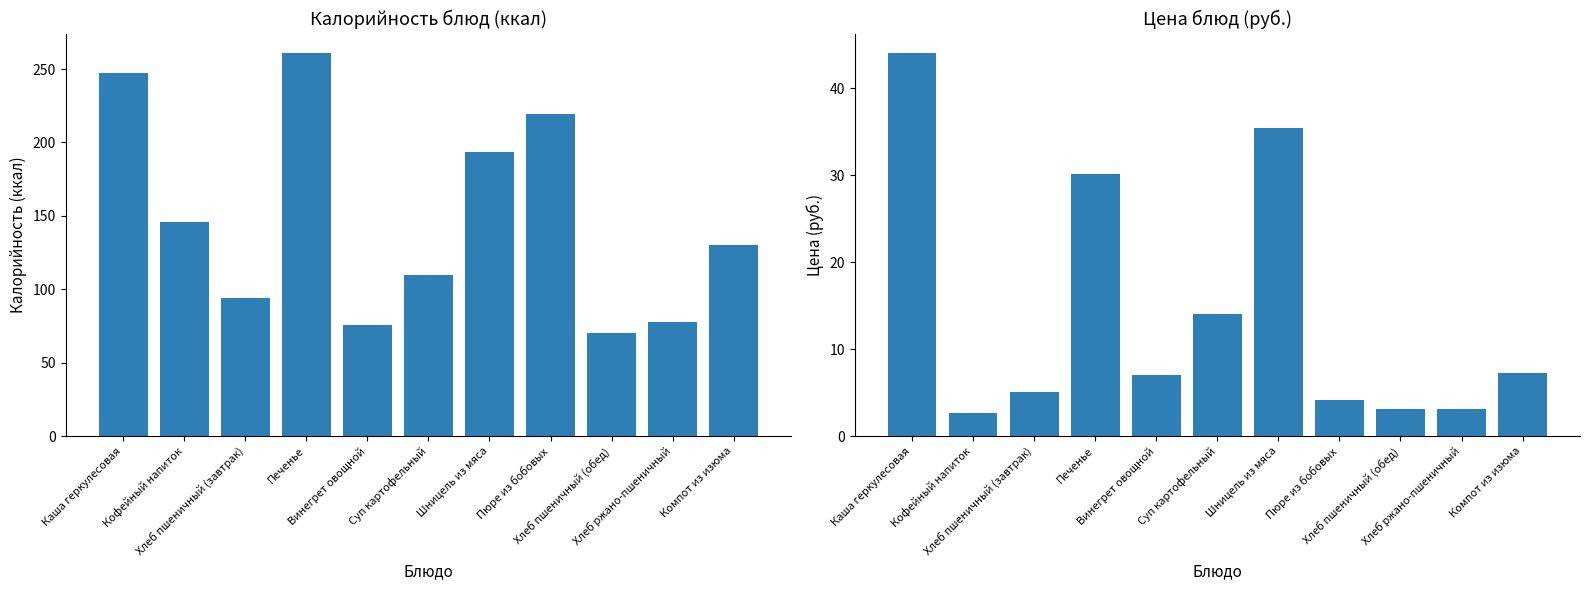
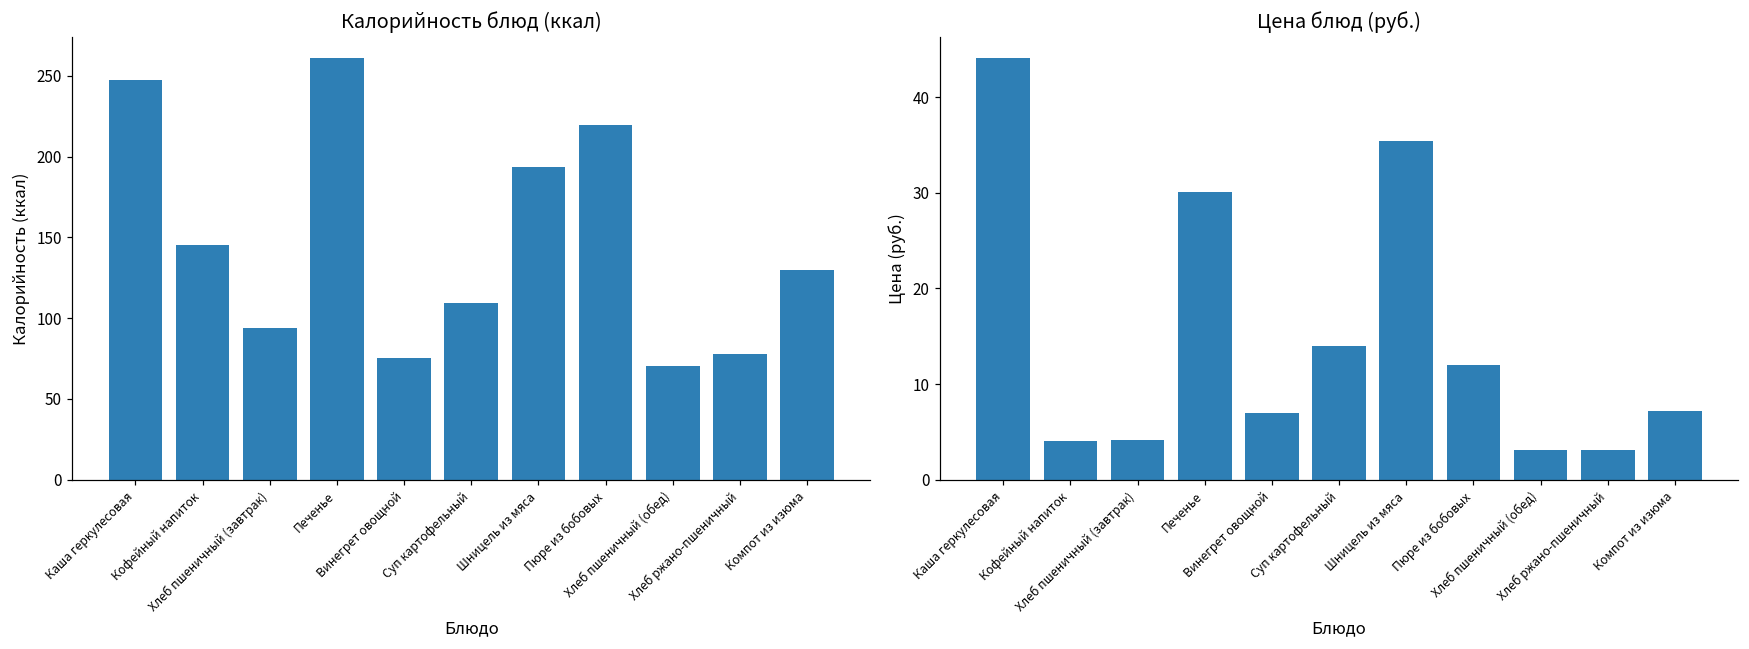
  {
    "Калорийность блюд (ккал)": {
      "Каша геркулесовая": 247,
      "Кофейный напиток": 146,
      "Хлеб пшеничный (завтрак)": 94,
      "Печенье": 261,
      "Винегрет овощной": 75,
      "Суп картофельный": 110,
      "Шницель из мяса": 194,
      "Пюре из бобовых": 219,
      "Хлеб пшеничный (обед)": 71,
      "Хлеб ржано-пшеничный": 78,
      "Компот из изюма": 130
    },
    "Цена блюд (руб.)": {
      "Каша геркулесовая": 44,
-     "Кофейный напиток": 3,
-     "Хлеб пшеничный (завтрак)": 5,
+     "Кофейный напиток": 4,
+     "Хлеб пшеничный (завтрак)": 4,
      "Печенье": 30,
      "Винегрет овощной": 7,
      "Суп картофельный": 14,
      "Шницель из мяса": 35,
-     "Пюре из бобовых": 4,
+     "Пюре из бобовых": 12,
      "Хлеб пшеничный (обед)": 3,
      "Хлеб ржано-пшеничный": 3,
      "Компот из изюма": 7
    }
  }
